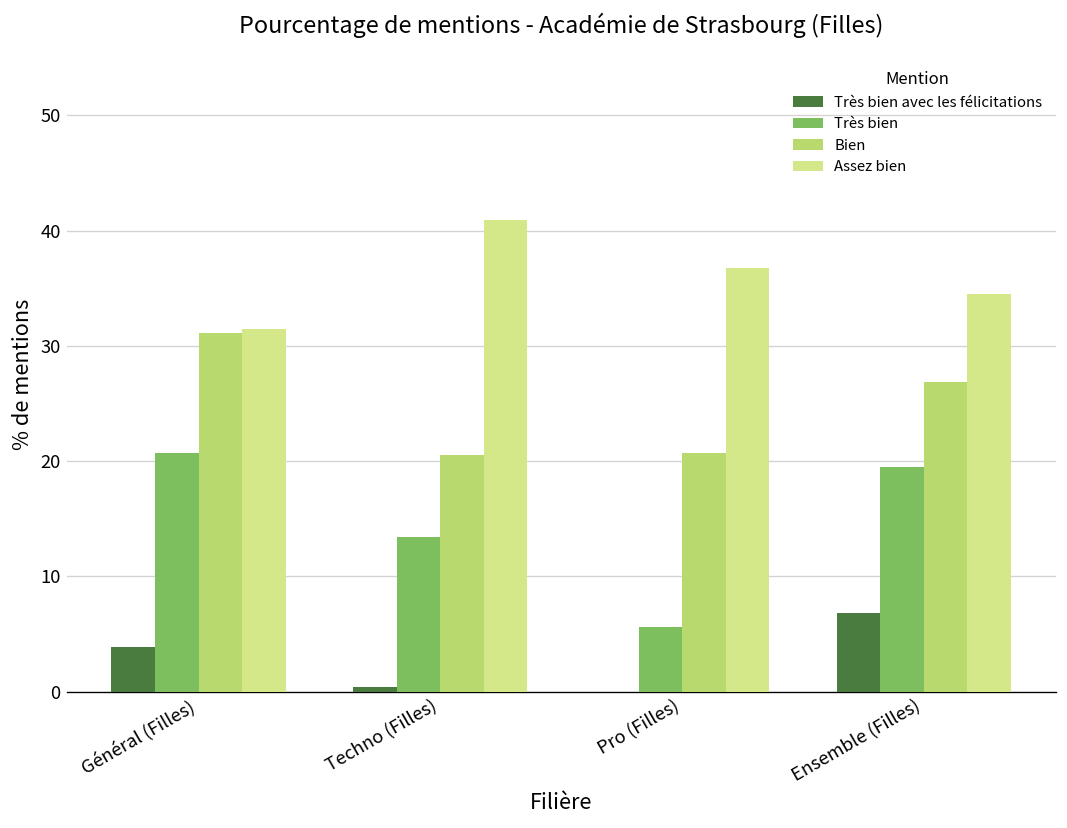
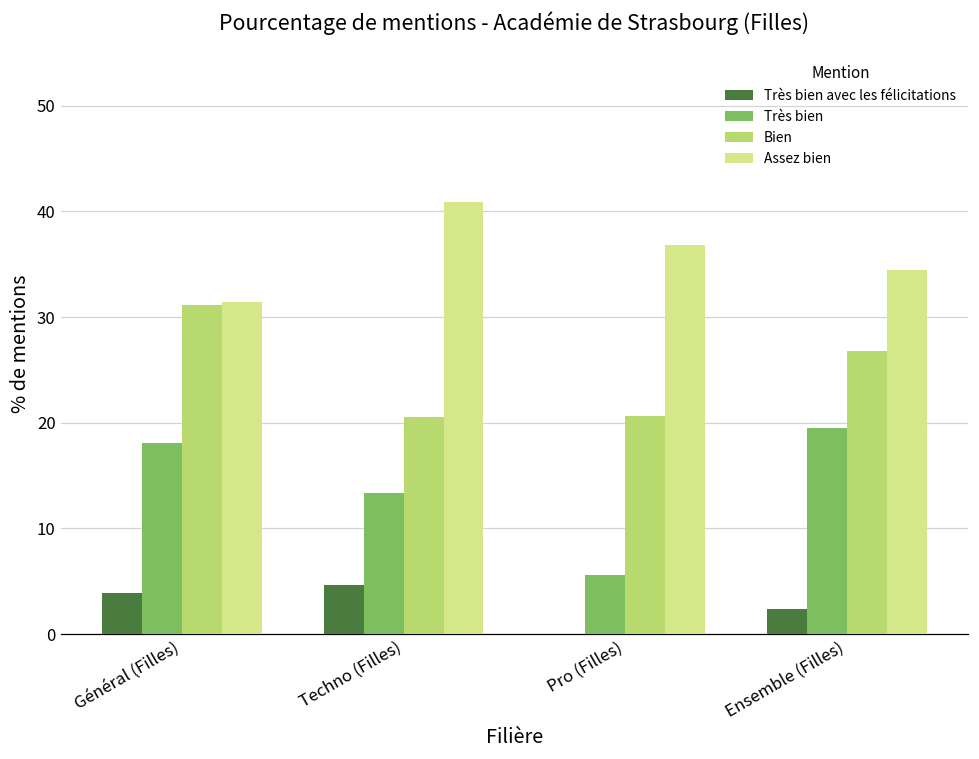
  {
    "Très bien avec les félicitations": {
      "Général (Filles)": 4,
-     "Techno (Filles)": 0,
+     "Techno (Filles)": 5,
      "Pro (Filles)": 0,
-     "Ensemble (Filles)": 7
+     "Ensemble (Filles)": 2
    },
    "Très bien": {
-     "Général (Filles)": 21,
+     "Général (Filles)": 18,
      "Techno (Filles)": 13,
      "Pro (Filles)": 6,
      "Ensemble (Filles)": 20
    }
  }
